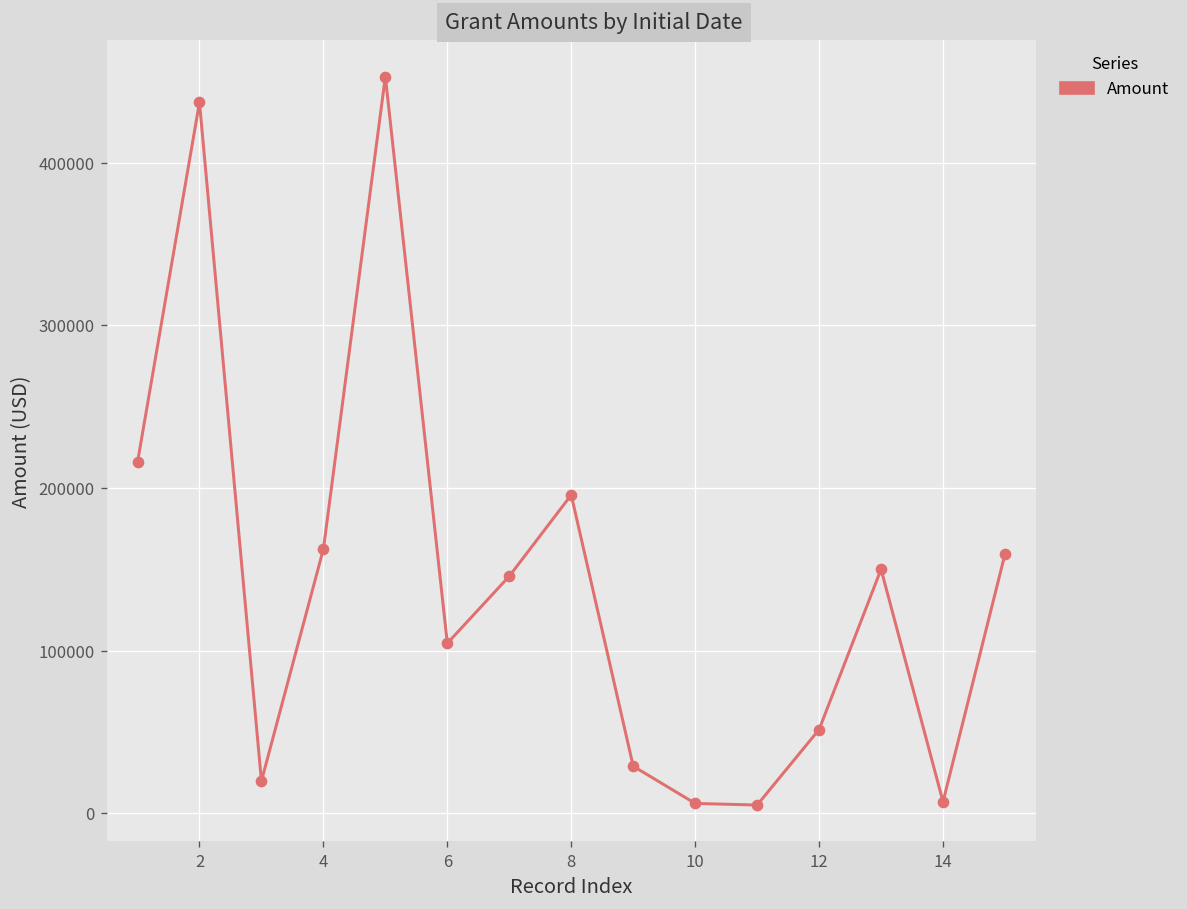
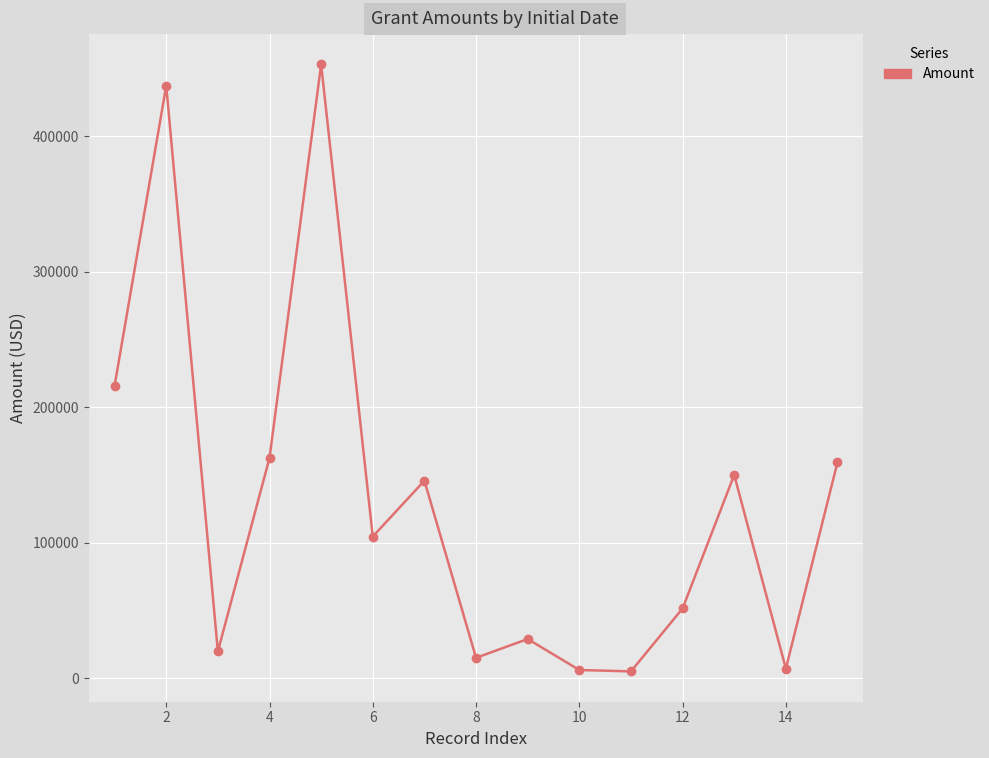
  {
    "2": 437000,
    "4": 162000,
    "6": 104000,
-   "8": 196000,
+   "8": 15000,
    "10": 6000,
    "12": 51000,
    "14": 7000
  }
